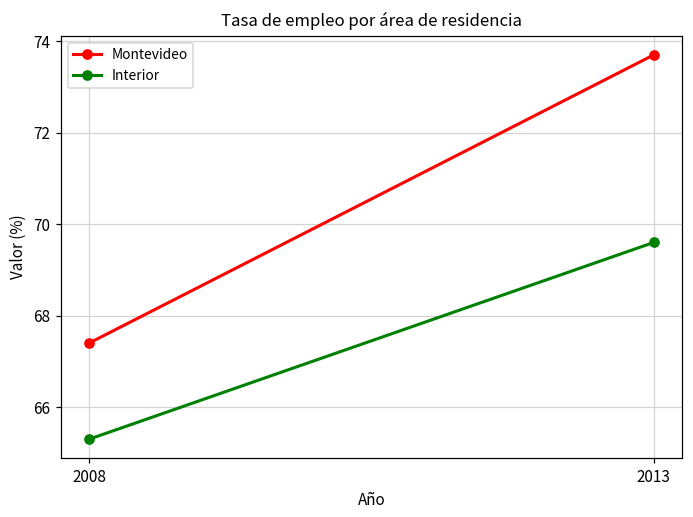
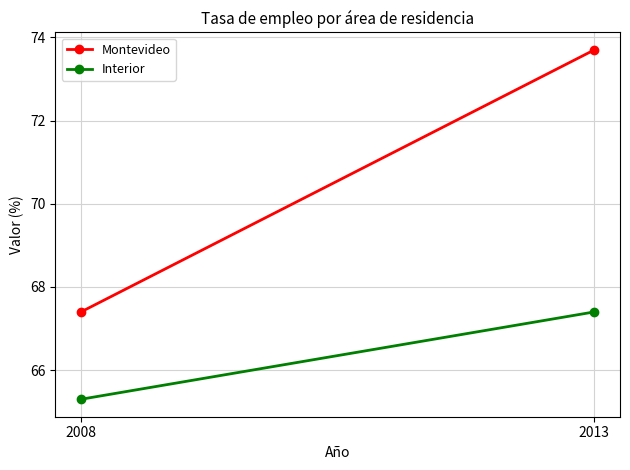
  {
    "Montevideo": {
      "2008": 67.4,
      "2013": 73.7
    },
    "Interior": {
      "2008": 65.3,
-     "2013": 69.6
+     "2013": 67.4
    }
  }
